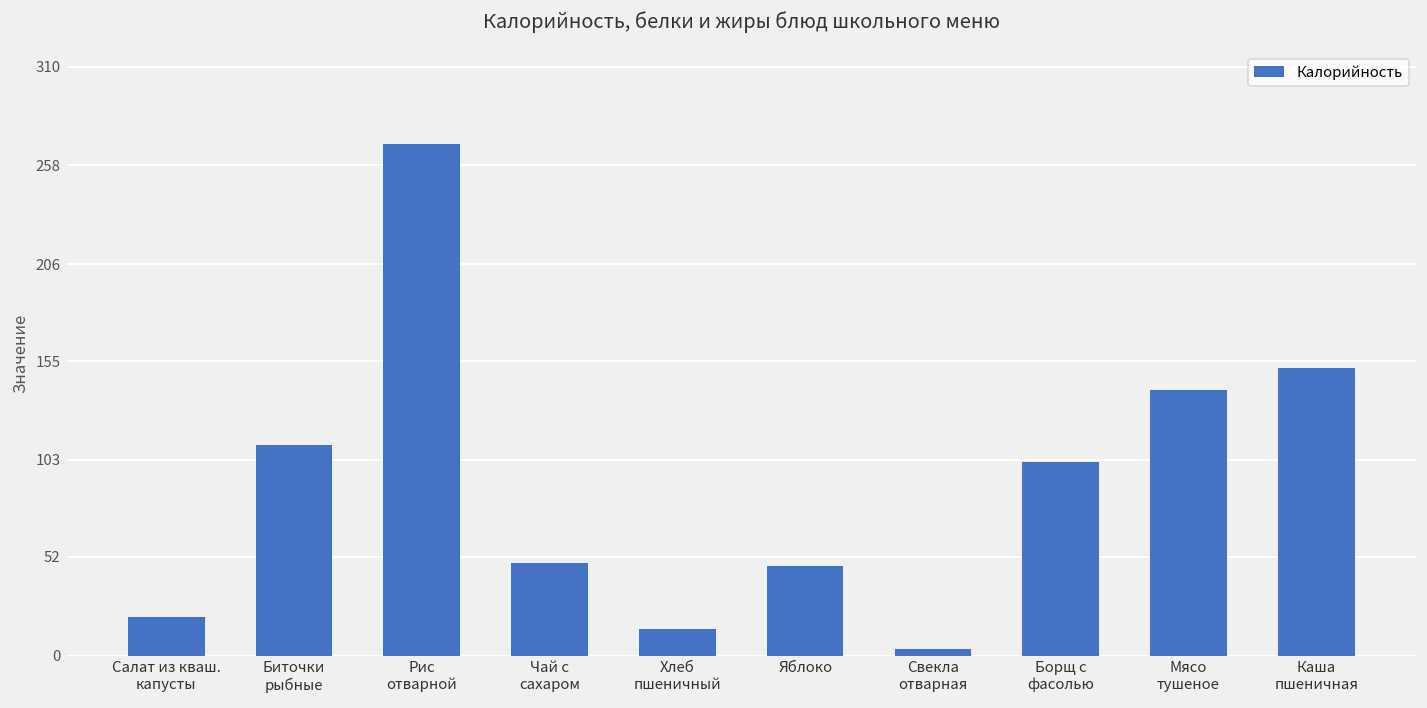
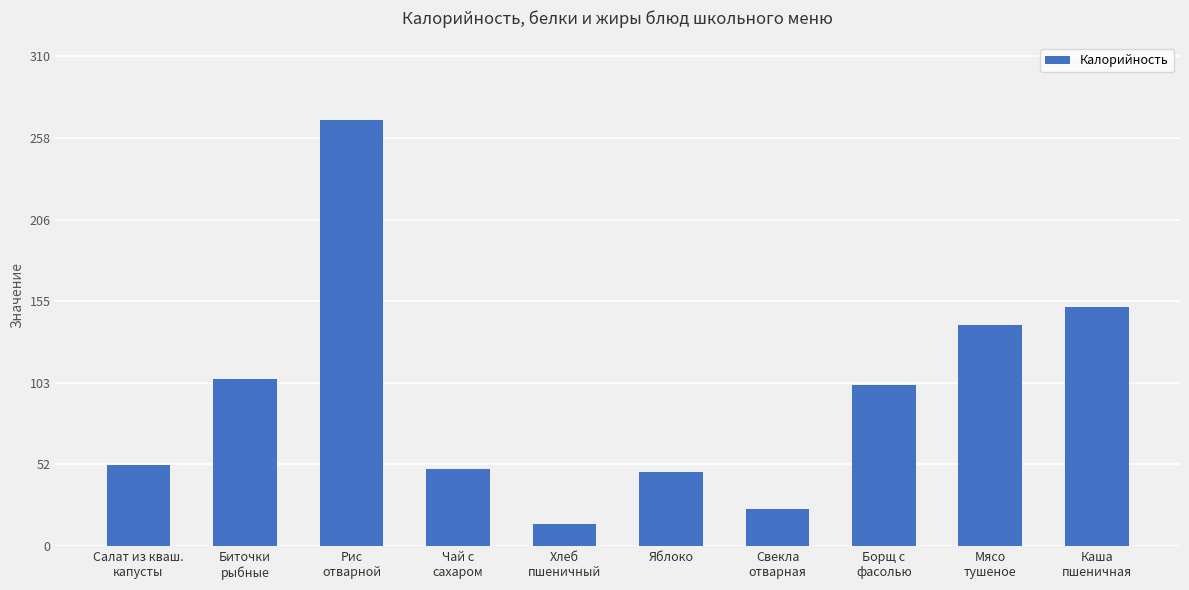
  {
-   "Салат из кваш. капусты": 20,
-   "Биточки рыбные": 111,
+   "Салат из кваш. капусты": 51,
+   "Биточки рыбные": 106,
    "Рис отварной": 269,
    "Чай с сахаром": 49,
    "Хлеб пшеничный": 14,
    "Яблоко": 47,
-   "Свекла отварная": 3,
+   "Свекла отварная": 24,
    "Борщ с фасолью": 102,
    "Мясо тушеное": 140,
    "Каша пшеничная": 151
  }
